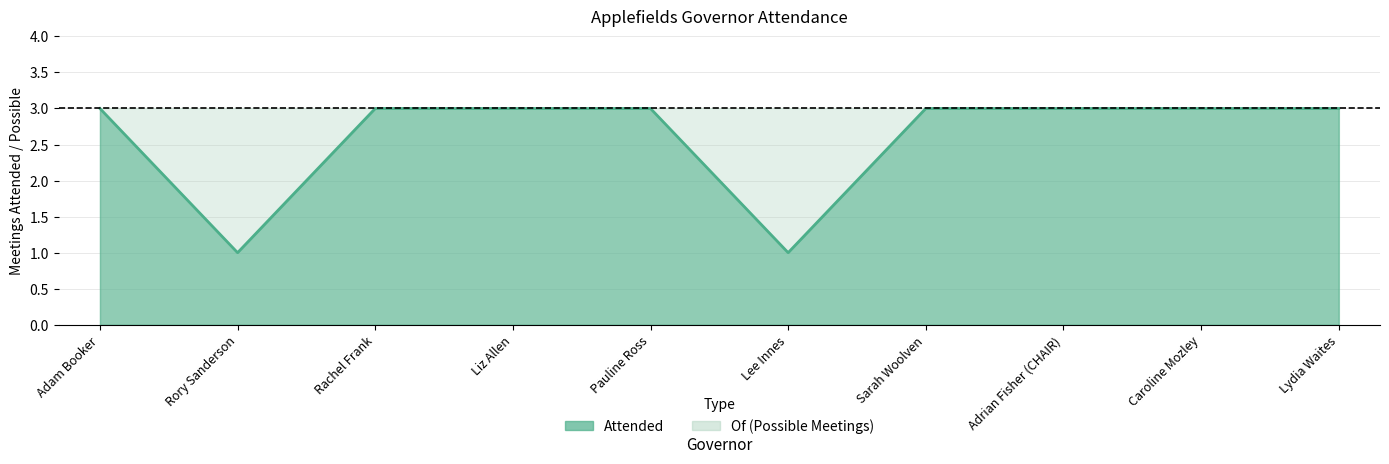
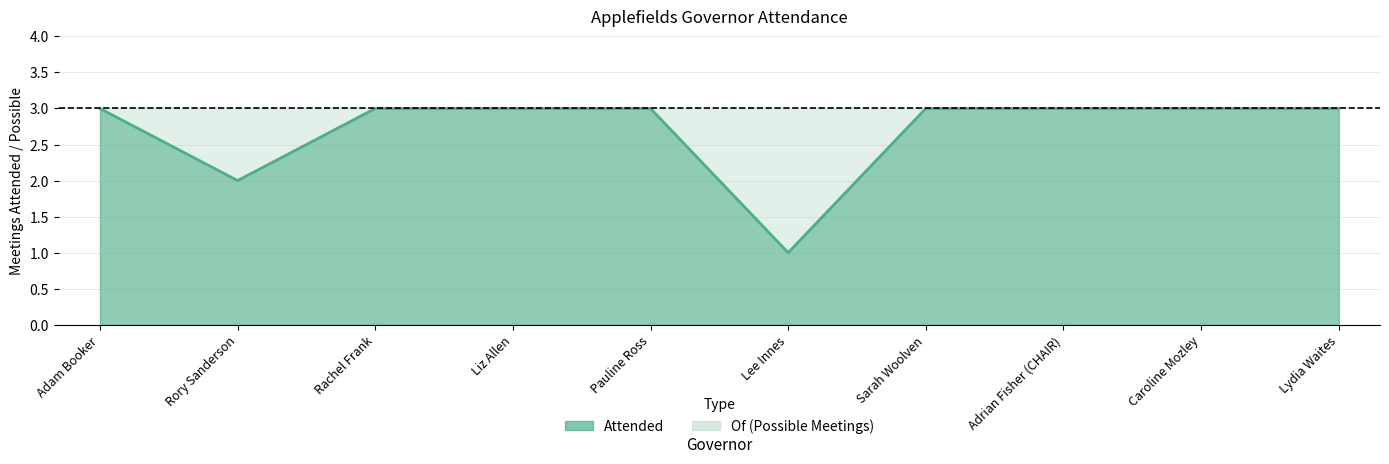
  {
    "Of (Possible Meetings)": {
      "Rory Sanderson": 3,
      "Lee Innes": 3
    },
    "Attended": {
-     "Rory Sanderson": 1,
+     "Rory Sanderson": 2,
      "Lee Innes": 1
    }
  }
